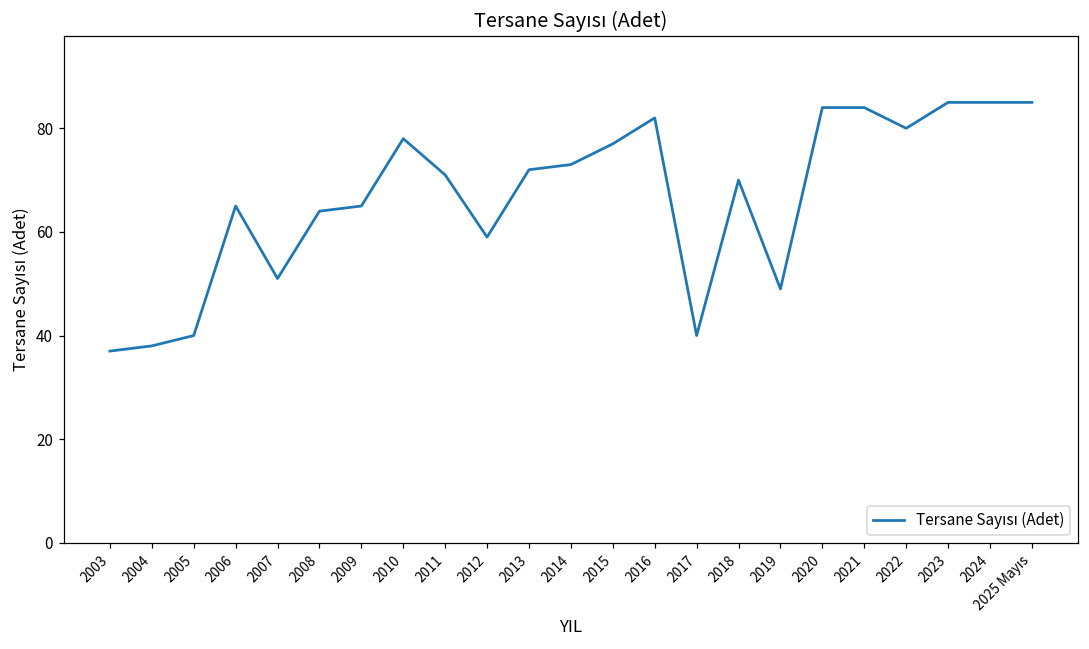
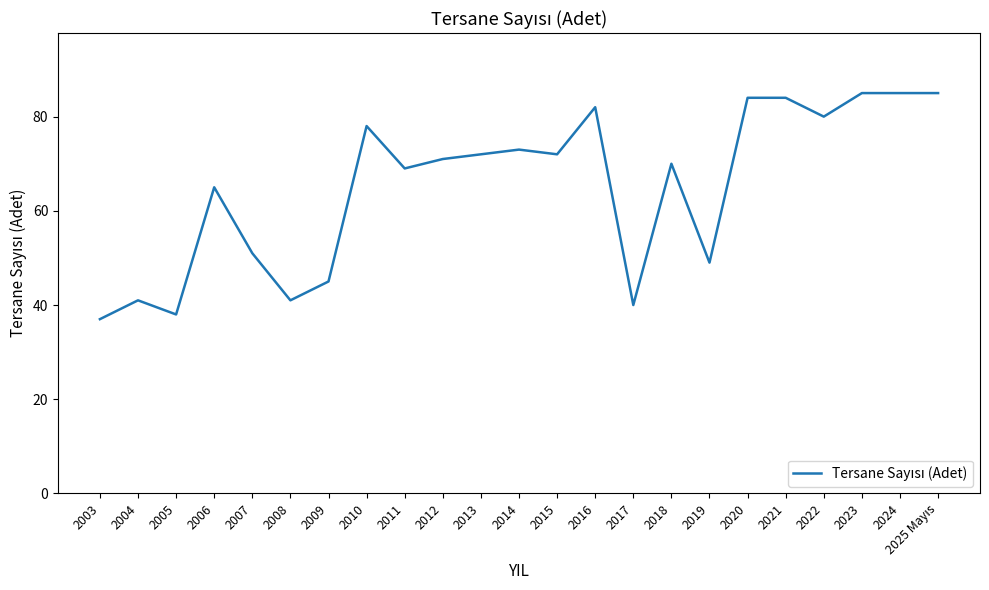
  {
    "2003": 37,
-   "2004": 38,
-   "2005": 40,
+   "2004": 41,
+   "2005": 38,
    "2006": 65,
    "2007": 51,
-   "2008": 64,
-   "2009": 65,
+   "2008": 41,
+   "2009": 45,
    "2010": 78,
-   "2011": 71,
-   "2012": 59,
+   "2011": 69,
+   "2012": 71,
    "2013": 72,
    "2014": 73,
-   "2015": 77,
+   "2015": 72,
    "2016": 82,
    "2017": 40,
    "2018": 70,
    "2019": 49,
    "2020": 84,
    "2021": 84,
    "2022": 80,
    "2023": 85,
    "2024": 85,
    "2025 Mayıs": 85
  }
